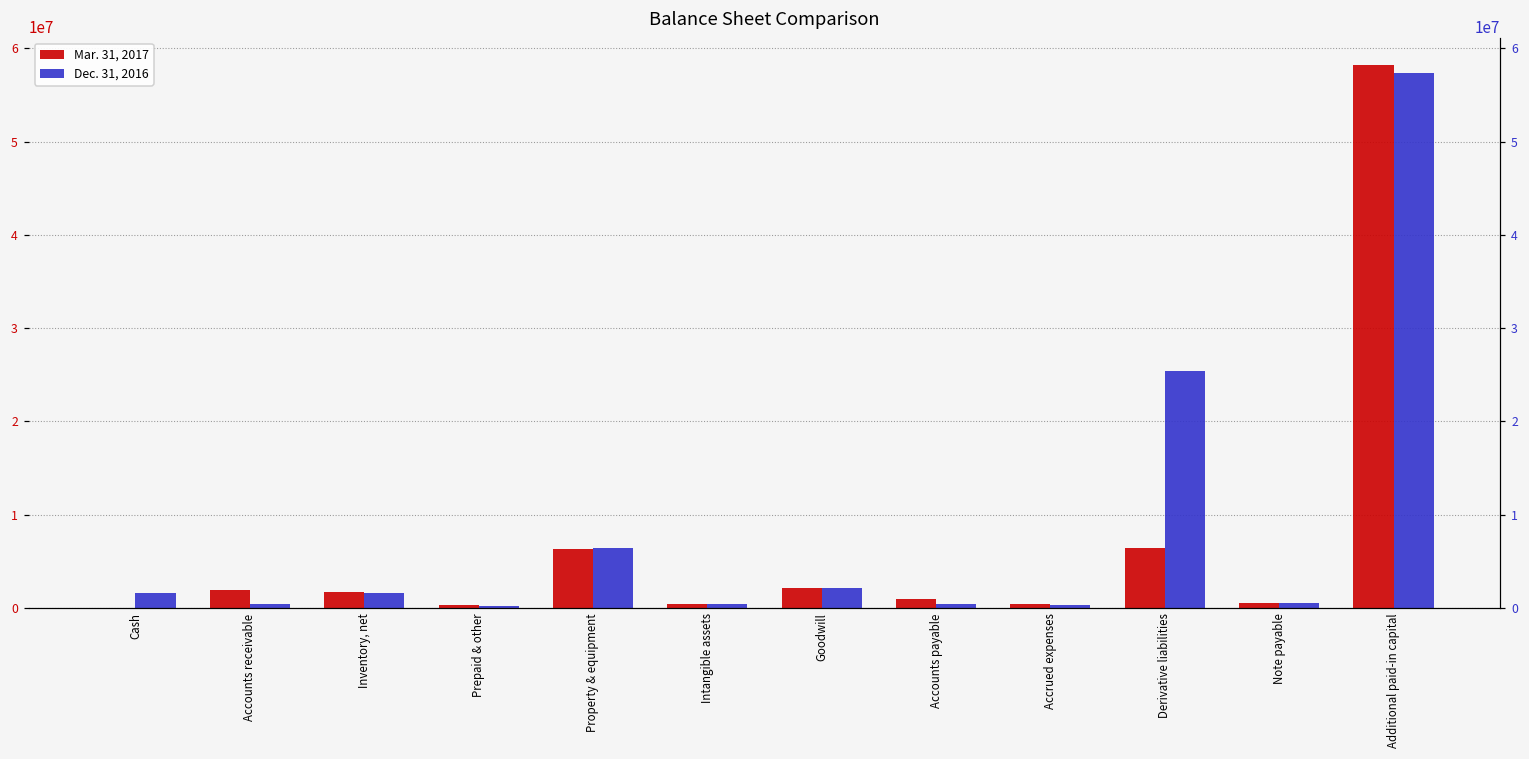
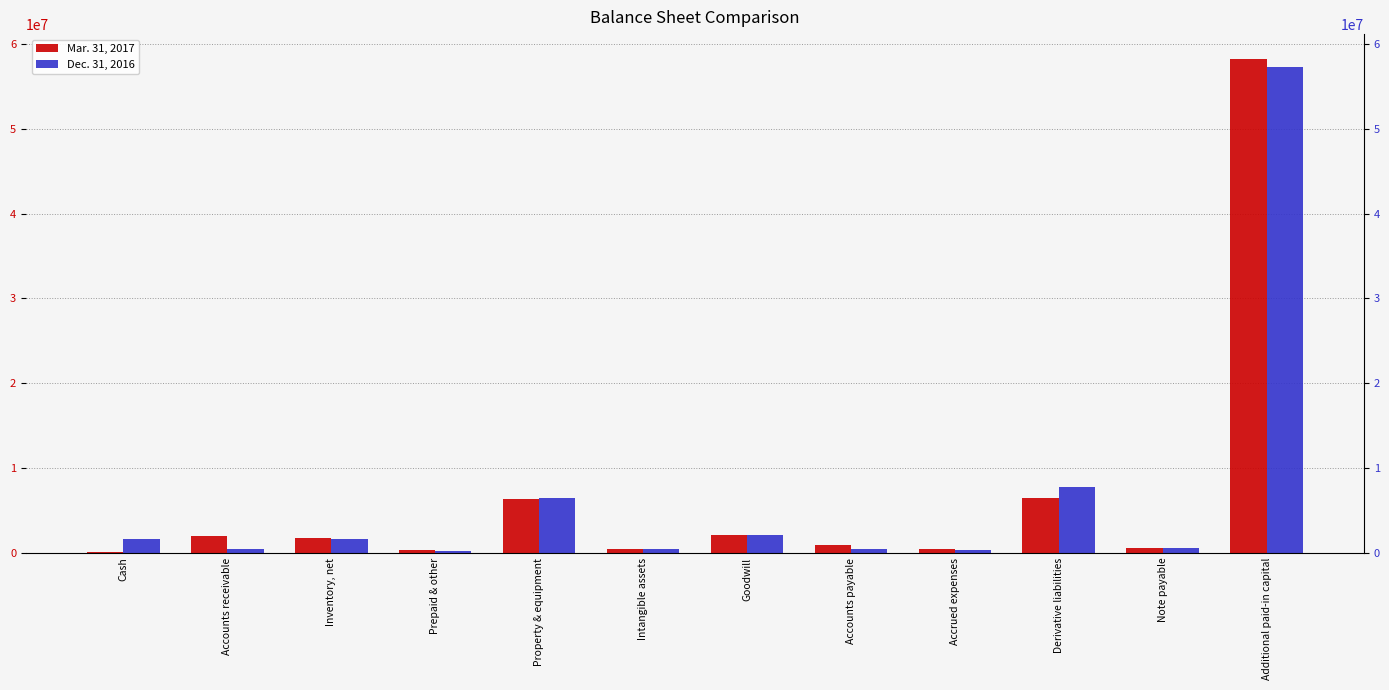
  {
    "Mar. 31, 2017": {
      "Accounts receivable": 2000000,
      "Inventory, net": 2000000,
      "Prepaid & other": 0,
      "Property & equipment": 6000000,
      "Intangible assets": 0,
      "Goodwill": 2000000,
      "Accounts payable": 1000000,
      "Accrued expenses": 0,
      "Derivative liabilities": 6000000,
      "Note payable": 1000000,
      "Additional paid-in capital": 58000000
    },
    "Dec. 31, 2016": {
      "Cash": 2000000,
      "Accounts receivable": 0,
      "Inventory, net": 2000000,
      "Property & equipment": 6000000,
      "Intangible assets": 0,
      "Goodwill": 2000000,
      "Accounts payable": 0,
-     "Derivative liabilities": 25000000,
+     "Derivative liabilities": 8000000,
      "Note payable": 1000000,
      "Additional paid-in capital": 57000000
    }
  }
